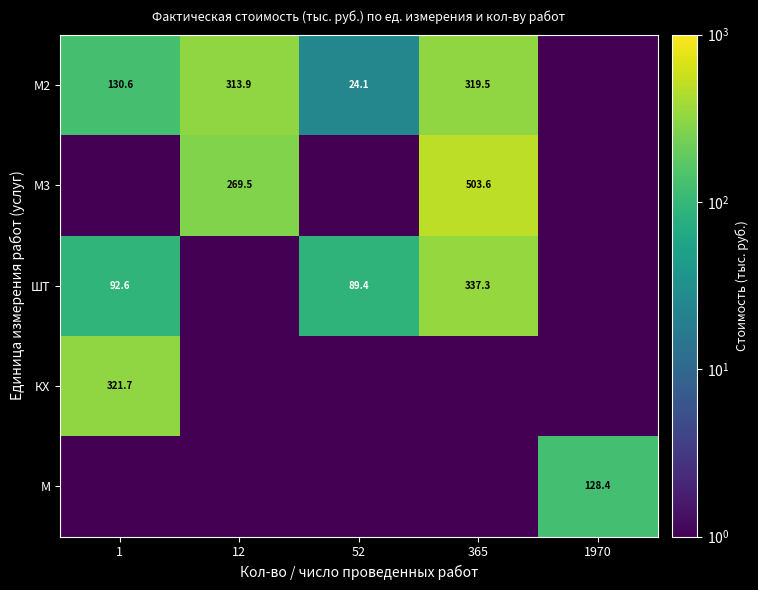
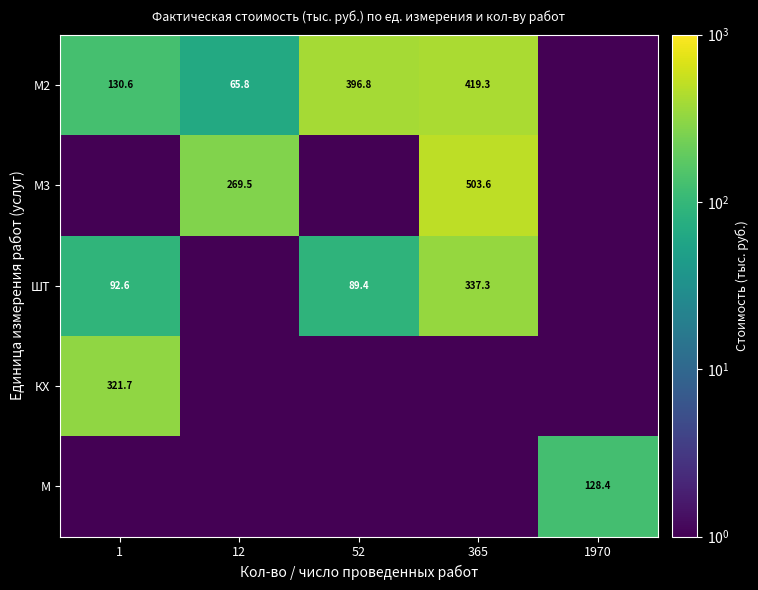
  {
    "М2": {
      "1": 130.6,
-     "12": 313.9,
-     "52": 24.1,
-     "365": 319.5
+     "12": 65.8,
+     "52": 396.8,
+     "365": 419.3
    },
    "М3": {
      "12": 269.5,
      "365": 503.6
    },
    "ШТ": {
      "1": 92.6,
      "52": 89.4,
      "365": 337.3
    },
    "КХ": {
      "1": 321.7
    },
    "М": {
      "1970": 128.4
    }
  }
